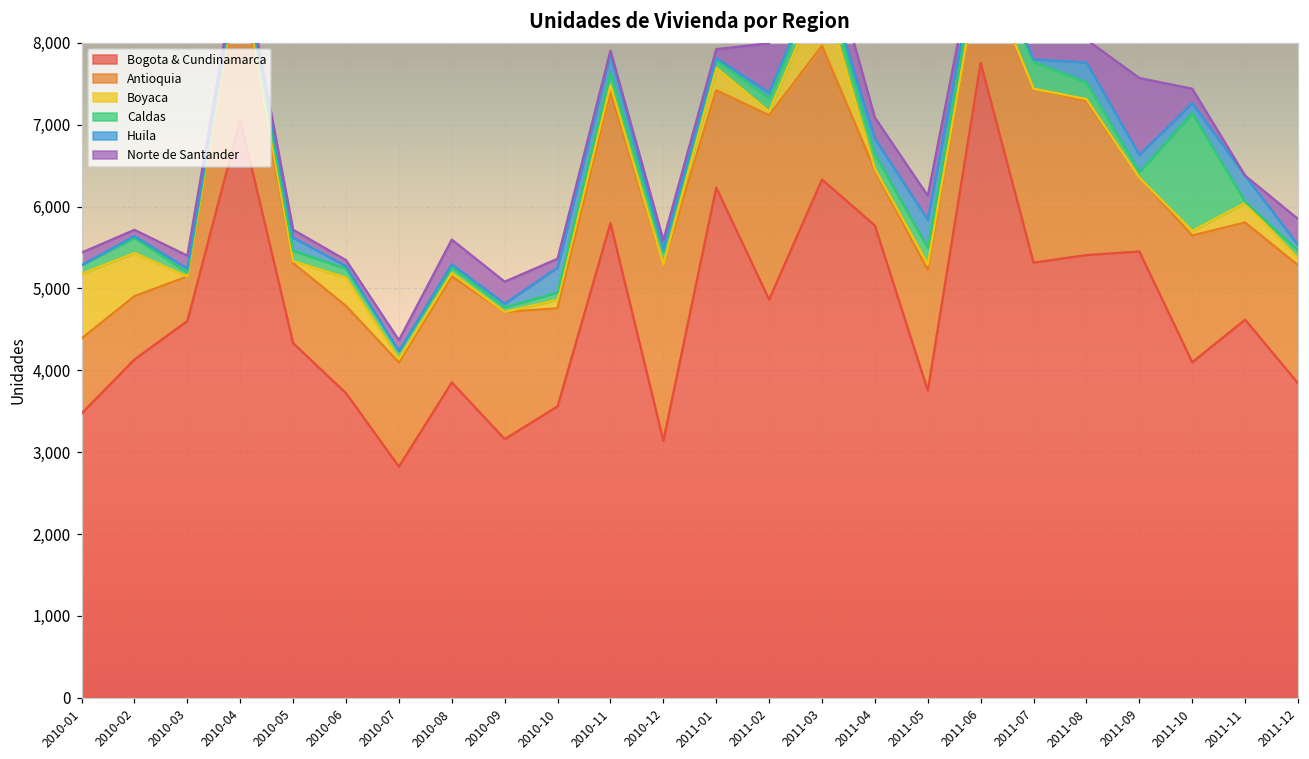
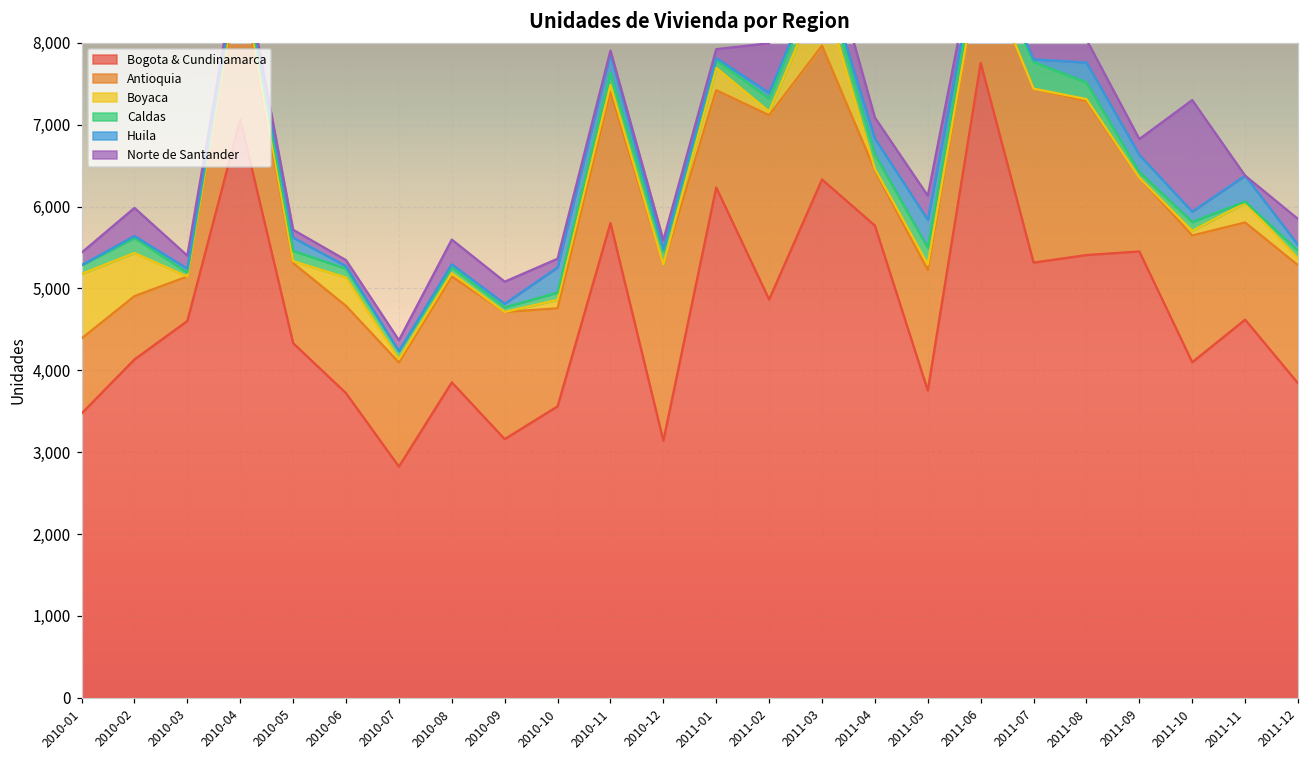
  {
    "Boyaca": {
      "2010-01": "800",
      "2010-02": "500",
      "2010-06": "300",
      "2010-07": "0",
      "2010-08": "0",
      "2010-10": "100",
      "2010-11": "100",
      "2011-01": "300",
      "2011-02": "0",
      "2011-05": "100",
      "2011-10": "100",
      "2011-12": "100"
    },
    "Caldas": {
      "2010-03": "0",
      "2010-05": "100",
      "2010-08": "100",
      "2010-09": "100",
      "2010-10": "100",
      "2010-11": "100",
      "2011-02": "200",
      "2011-04": "200",
      "2011-05": "200",
      "2011-08": "200",
      "2011-09": "100",
-     "2011-10": "1,400",
+     "2011-10": "100",
      "2011-12": "100"
    },
    "Huila": {
      "2010-03": "0",
      "2010-05": "200",
      "2010-08": "0",
      "2010-09": "0",
      "2010-10": "300",
      "2010-11": "200",
      "2011-02": "100",
      "2011-04": "200",
      "2011-05": "300",
      "2011-08": "200",
      "2011-09": "200",
      "2011-10": "100",
      "2011-12": "100"
    },
    "Norte de Santander": {
      "2010-01": "200",
-     "2010-02": "100",
+     "2010-02": "300",
      "2010-03": "200",
      "2010-05": "100",
      "2010-06": "100",
      "2010-07": "100",
      "2010-08": "300",
      "2010-09": "300",
      "2010-10": "100",
      "2010-11": "0",
      "2010-12": "100",
      "2011-01": "100",
      "2011-02": "600",
      "2011-04": "300",
      "2011-05": "300",
-     "2011-09": "900",
-     "2011-10": "200",
+     "2011-09": "200",
+     "2011-10": "1,400",
      "2011-12": "300"
    }
  }
